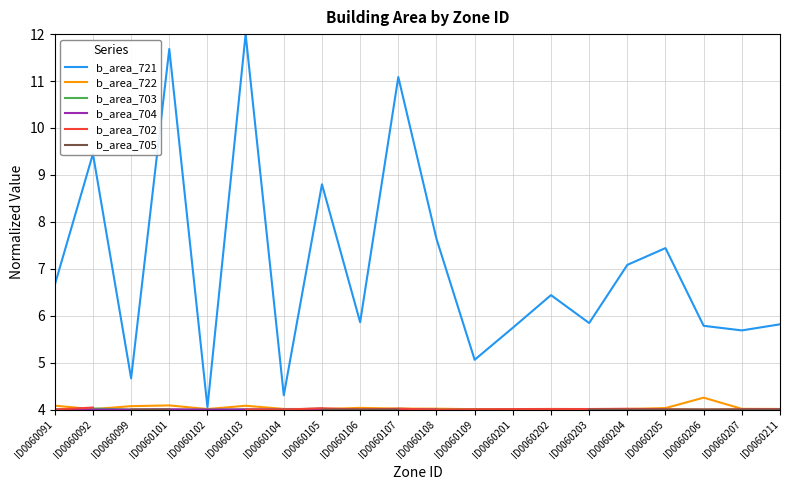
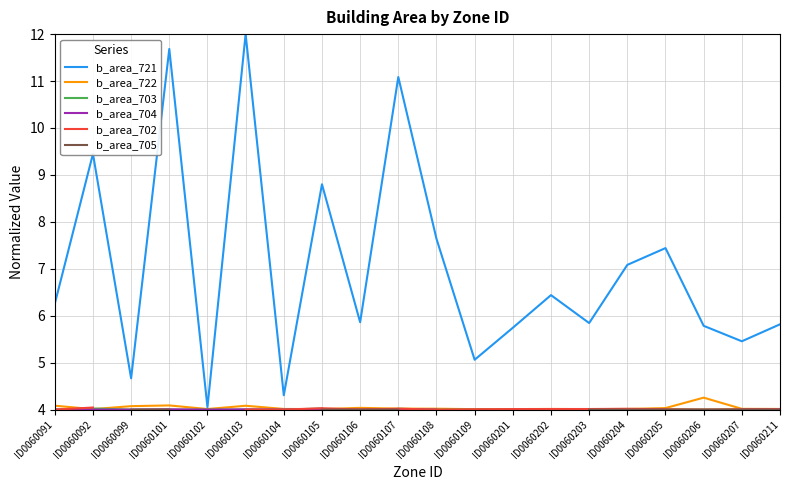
  {
    "b_area_721": {
-     "ID0060091": 6.7,
+     "ID0060091": 6.3,
      "ID0060099": 4.7,
      "ID0060101": 11.7,
      "ID0060103": 12.0,
      "ID0060104": 4.3,
      "ID0060105": 8.8,
      "ID0060106": 5.9,
      "ID0060107": 11.1,
      "ID0060108": 7.6,
      "ID0060109": 5.1,
      "ID0060201": 5.7,
      "ID0060202": 6.4,
      "ID0060203": 5.8,
      "ID0060204": 7.1,
      "ID0060205": 7.4,
      "ID0060206": 5.8,
-     "ID0060207": 5.7,
+     "ID0060207": 5.5,
      "ID0060211": 5.8
    },
    "b_area_722": {
      "ID0060091": 4.1,
      "ID0060099": 4.1,
      "ID0060101": 4.1,
      "ID0060103": 4.1,
      "ID0060206": 4.3
    }
  }
